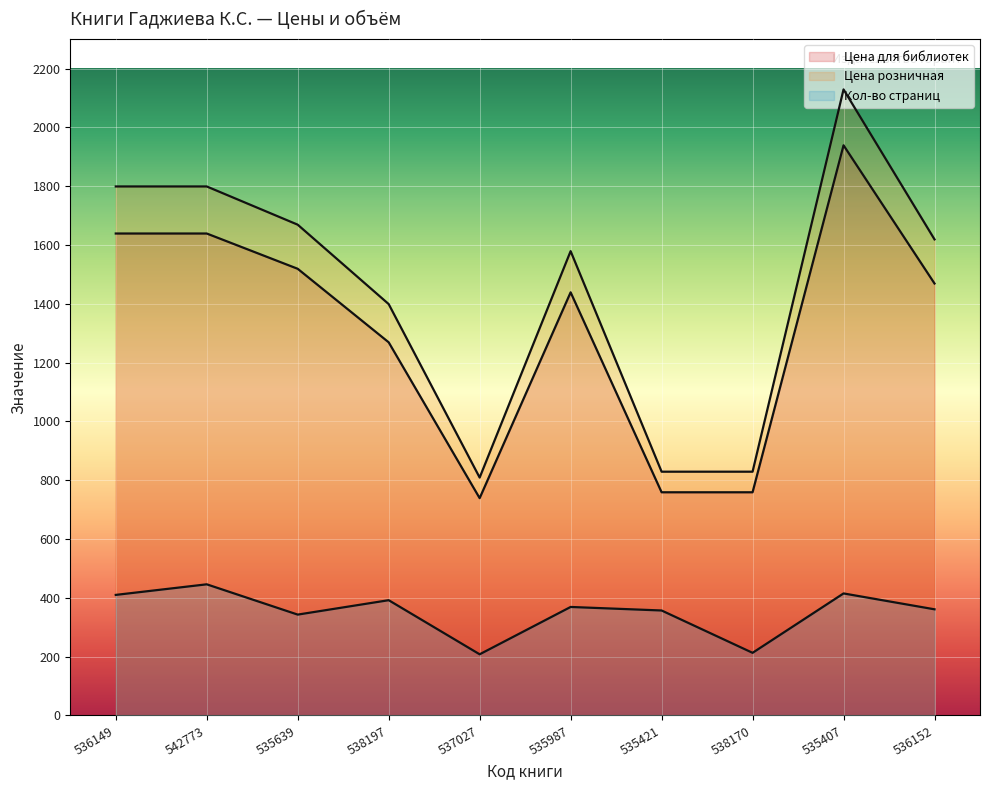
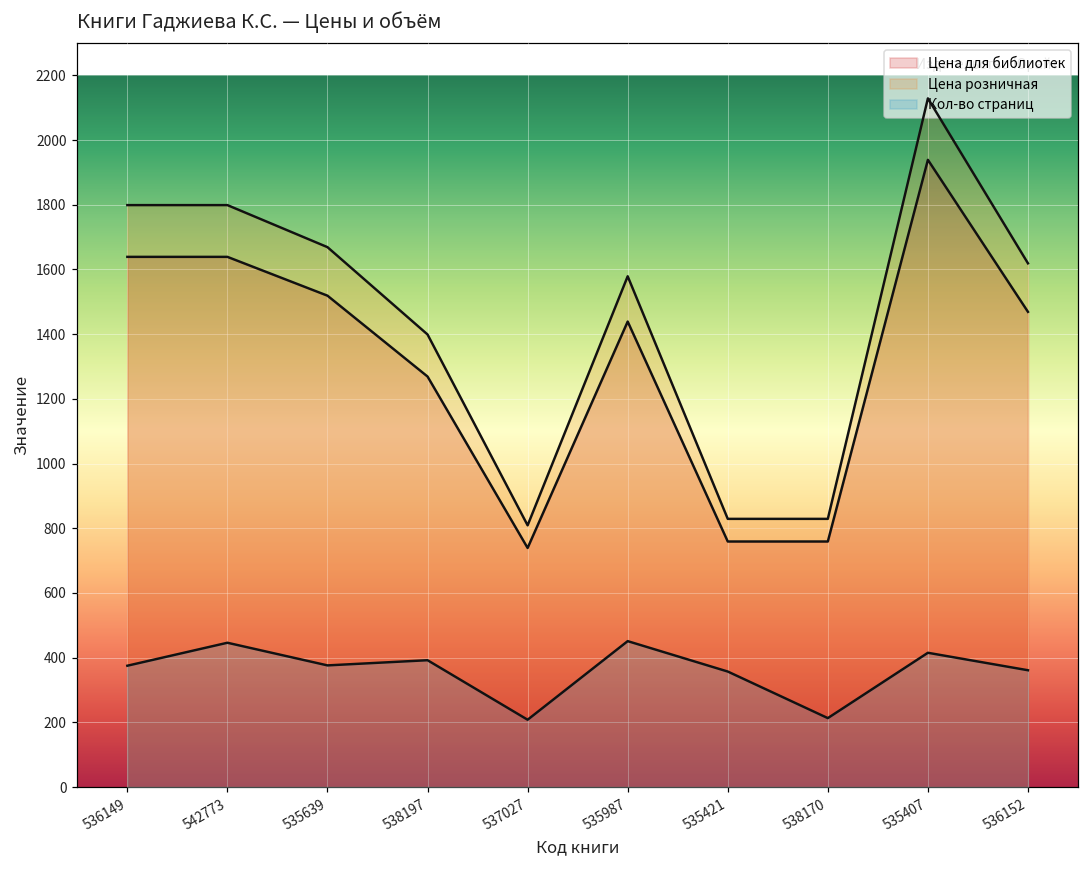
  {
    "Кол-во страниц": {
-     "536149": 410,
+     "536149": 380,
      "542773": 450,
-     "535639": 340,
+     "535639": 380,
      "538197": 390,
      "537027": 210,
-     "535987": 370,
+     "535987": 450,
      "535421": 360,
      "538170": 210,
      "535407": 420,
      "536152": 360
    }
  }
